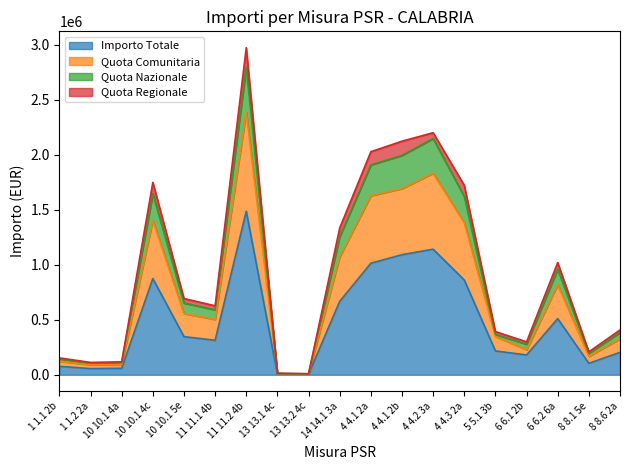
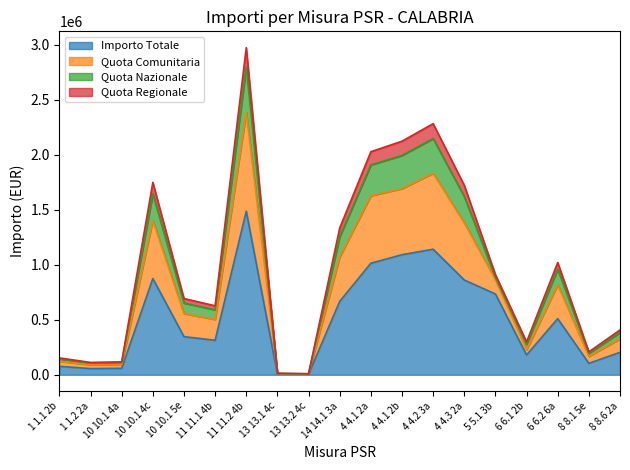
  {
    "Importo Totale": {
      "1 1.1 2b": 80000,
      "1 1.2 2a": 60000,
      "10 10.1 4a": 60000,
      "10 10.1 4c": 870000,
      "10 10.1 5e": 350000,
      "11 11.1 4b": 310000,
      "11 11.2 4b": 1490000,
      "14 14.1 3a": 670000,
      "4 4.1 2a": 1010000,
      "4 4.1 2b": 1090000,
      "4 4.2 3a": 1140000,
      "4 4.3 2a": 860000,
-     "5 5.1 3b": 220000,
+     "5 5.1 3b": 730000,
      "6 6.1 2b": 180000,
      "6 6.2 6a": 510000,
      "8 8.1 5e": 100000,
      "8 8.6 2a": 200000
    },
    "Quota Comunitaria": {
      "10 10.1 4c": 530000,
      "10 10.1 5e": 210000,
      "11 11.1 4b": 190000,
      "11 11.2 4b": 900000,
      "14 14.1 3a": 400000,
      "4 4.1 2a": 610000,
      "4 4.1 2b": 600000,
      "4 4.2 3a": 690000,
      "4 4.3 2a": 520000,
      "6 6.1 2b": 50000,
      "6 6.2 6a": 310000,
      "8 8.1 5e": 60000,
      "8 8.6 2a": 120000
    },
    "Quota Nazionale": {
      "10 10.1 4c": 240000,
      "10 10.1 5e": 100000,
      "11 11.1 4b": 90000,
      "11 11.2 4b": 410000,
      "14 14.1 3a": 180000,
      "4 4.1 2a": 280000,
      "4 4.1 2b": 300000,
      "4 4.2 3a": 320000,
      "4 4.3 2a": 240000,
      "6 6.2 6a": 140000,
      "8 8.6 2a": 60000
    },
    "Quota Regionale": {
      "10 10.1 4c": 100000,
      "10 10.1 5e": 40000,
      "11 11.1 4b": 40000,
      "11 11.2 4b": 180000,
      "14 14.1 3a": 80000,
      "4 4.1 2a": 120000,
      "4 4.1 2b": 130000,
-     "4 4.2 3a": 50000,
+     "4 4.2 3a": 140000,
      "4 4.3 2a": 100000,
      "5 5.1 3b": 30000,
      "6 6.2 6a": 60000,
      "8 8.6 2a": 20000
    }
  }
